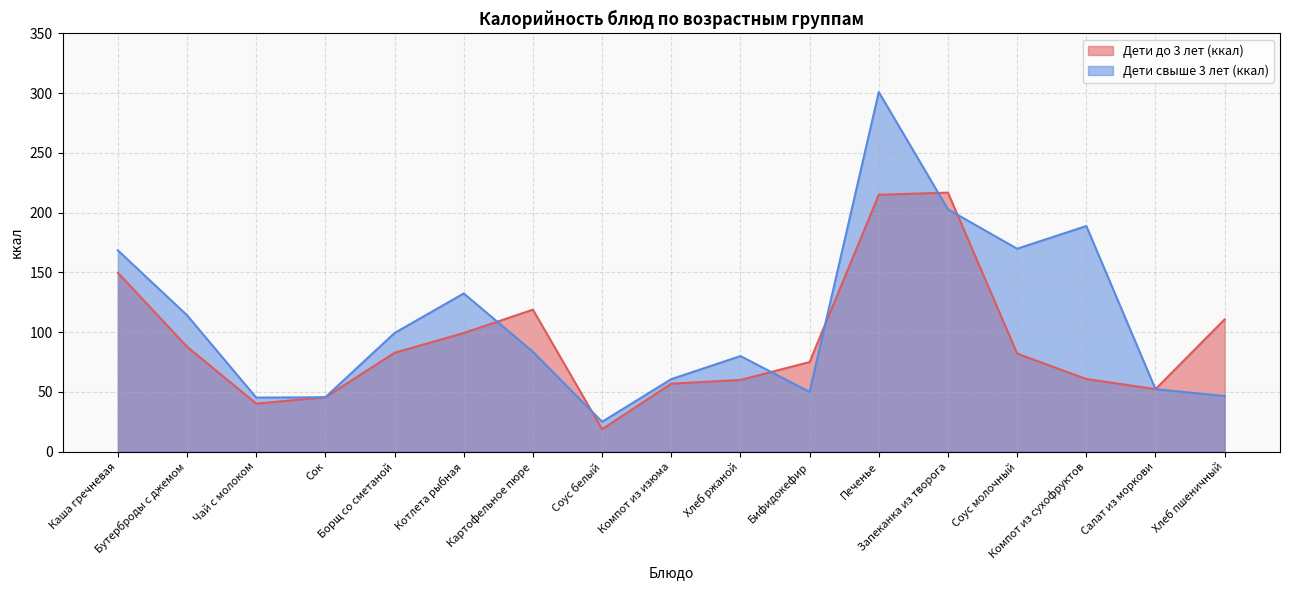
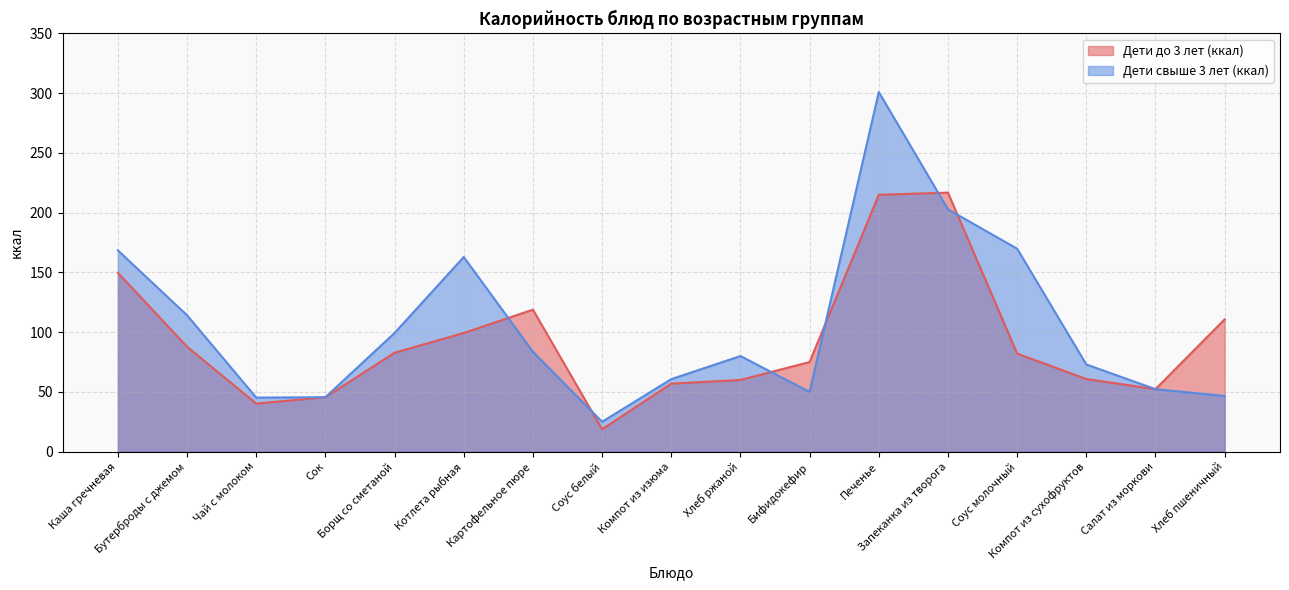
  {
    "Дети до 3 лет (ккал)": {
      "Каша гречневая": 150,
      "Бутерброды с джемом": 88,
      "Чай с молоком": 40,
      "Борщ со сметаной": 83,
      "Котлета рыбная": 99,
      "Картофельное пюре": 119,
      "Соус белый": 19,
      "Компот из изюма": 57,
      "Хлеб ржаной": 60,
      "Бифидокефир": 75,
      "Печенье": 215,
      "Запеканка из творога": 217,
      "Соус молочный": 82,
      "Компот из сухофруктов": 61,
      "Хлеб пшеничный": 111
    },
    "Дети свыше 3 лет (ккал)": {
      "Каша гречневая": 168,
      "Бутерброды с джемом": 114,
      "Чай с молоком": 45,
      "Борщ со сметаной": 99,
-     "Котлета рыбная": 132,
+     "Котлета рыбная": 163,
      "Картофельное пюре": 84,
      "Соус белый": 25,
      "Компот из изюма": 61,
      "Хлеб ржаной": 80,
      "Бифидокефир": 50,
      "Печенье": 301,
      "Запеканка из творога": 203,
      "Соус молочный": 170,
-     "Компот из сухофруктов": 189,
+     "Компот из сухофруктов": 73,
      "Хлеб пшеничный": 47
    }
  }
